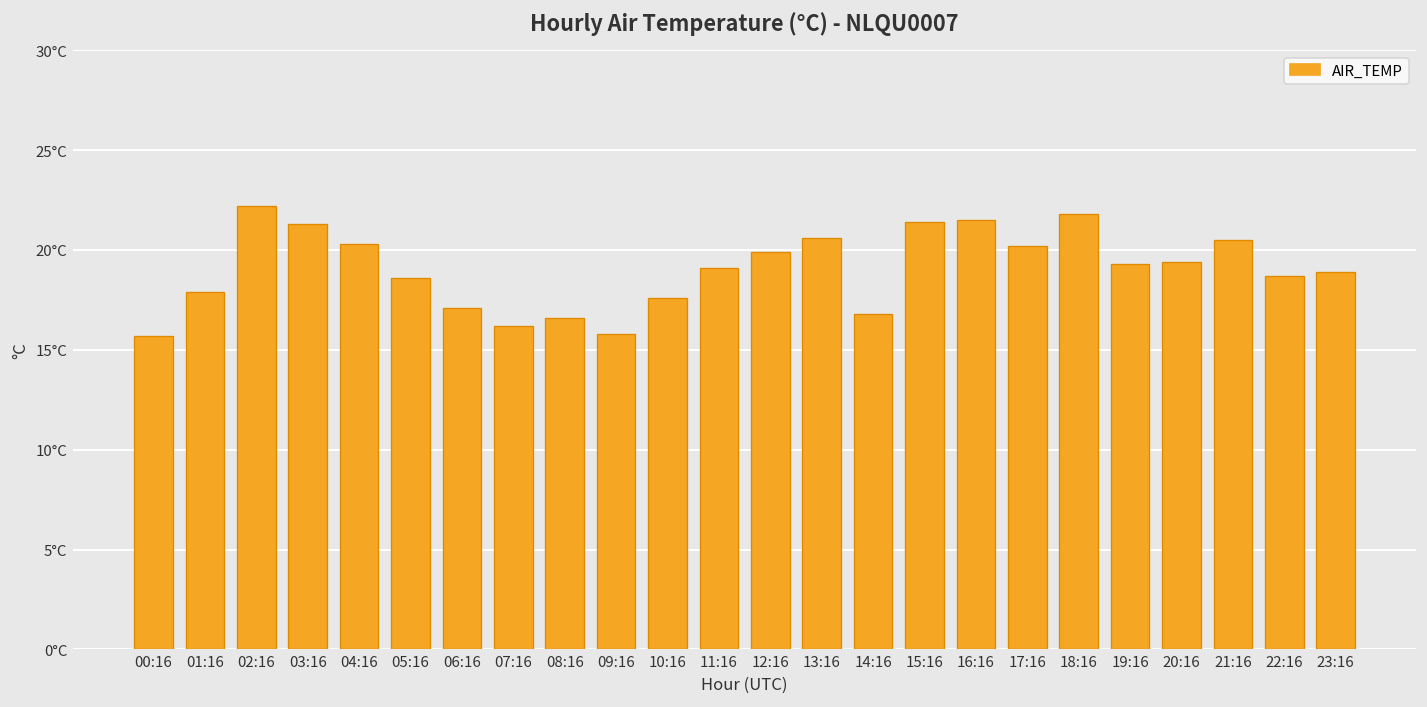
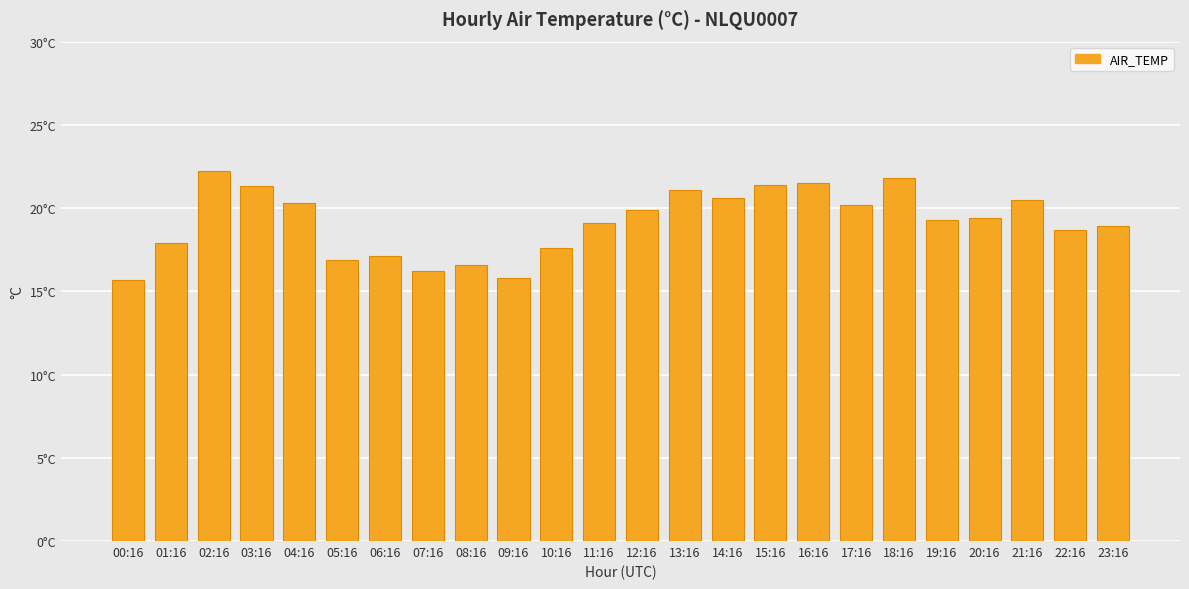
  {
    "00:16": "15.7°C",
    "01:16": "17.9°C",
    "02:16": "22.2°C",
    "03:16": "21.3°C",
    "04:16": "20.3°C",
-   "05:16": "18.6°C",
+   "05:16": "16.9°C",
    "06:16": "17.1°C",
    "07:16": "16.2°C",
    "08:16": "16.6°C",
    "09:16": "15.8°C",
    "10:16": "17.6°C",
    "11:16": "19.1°C",
    "12:16": "19.9°C",
-   "13:16": "20.6°C",
-   "14:16": "16.8°C",
+   "13:16": "21.1°C",
+   "14:16": "20.6°C",
    "15:16": "21.4°C",
    "16:16": "21.5°C",
    "17:16": "20.2°C",
    "18:16": "21.8°C",
    "19:16": "19.3°C",
    "20:16": "19.4°C",
    "21:16": "20.5°C",
    "22:16": "18.7°C",
    "23:16": "18.9°C"
  }
